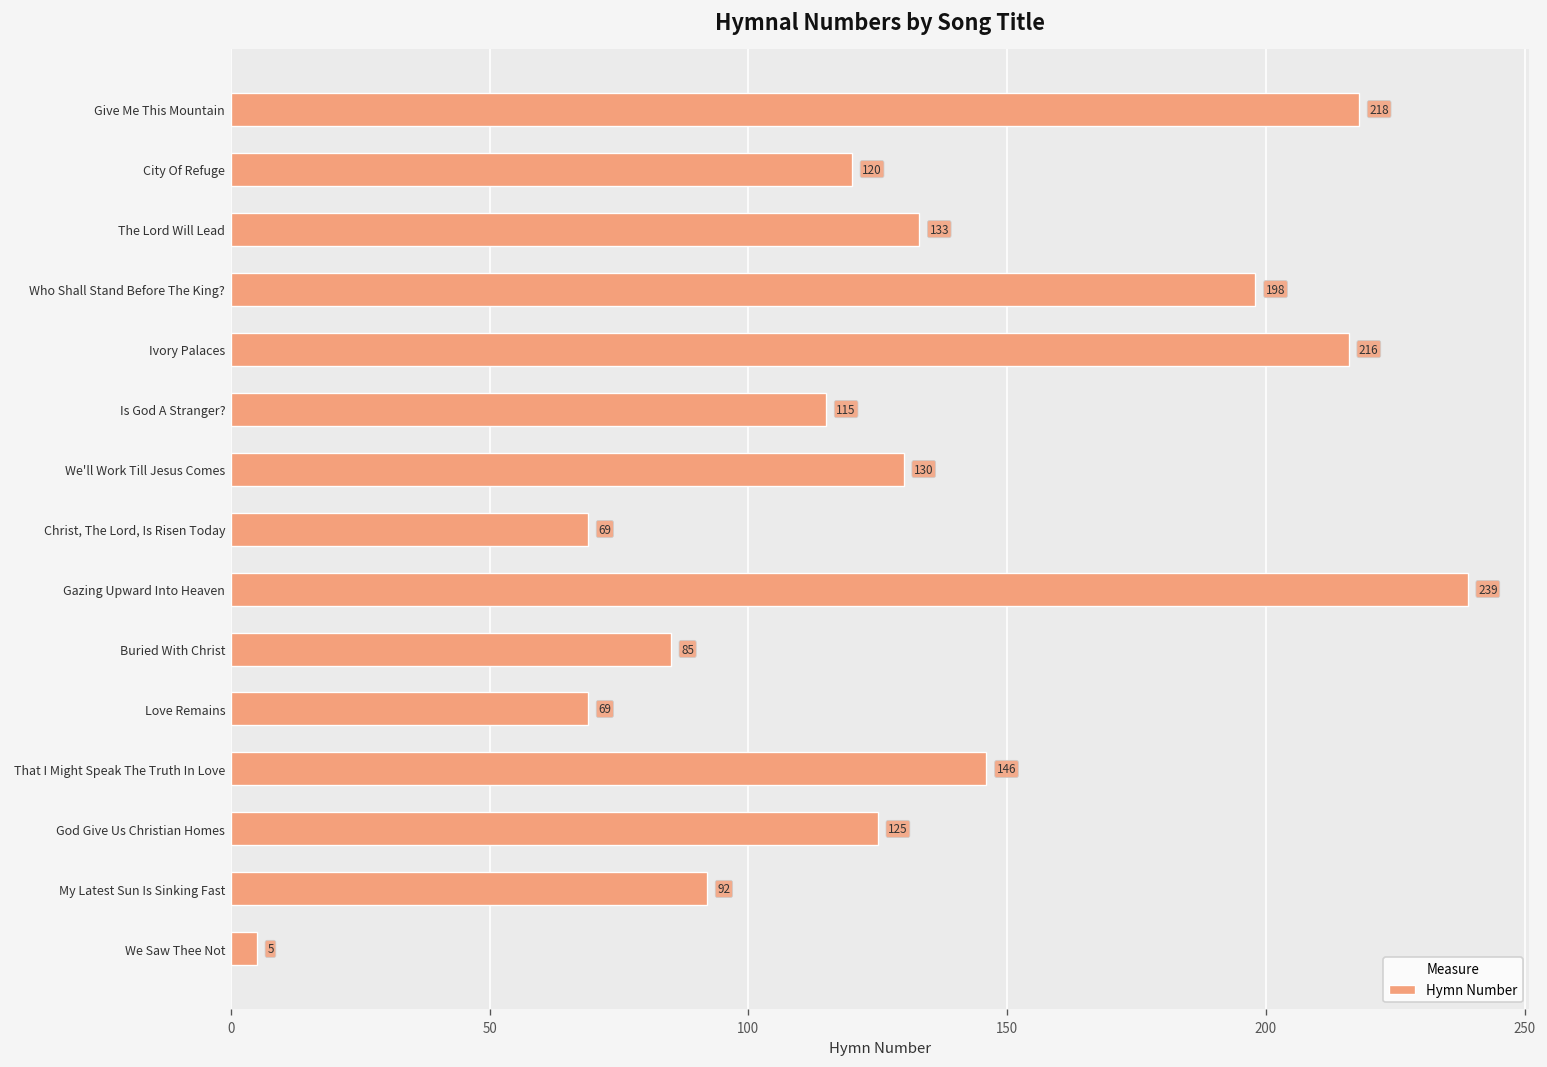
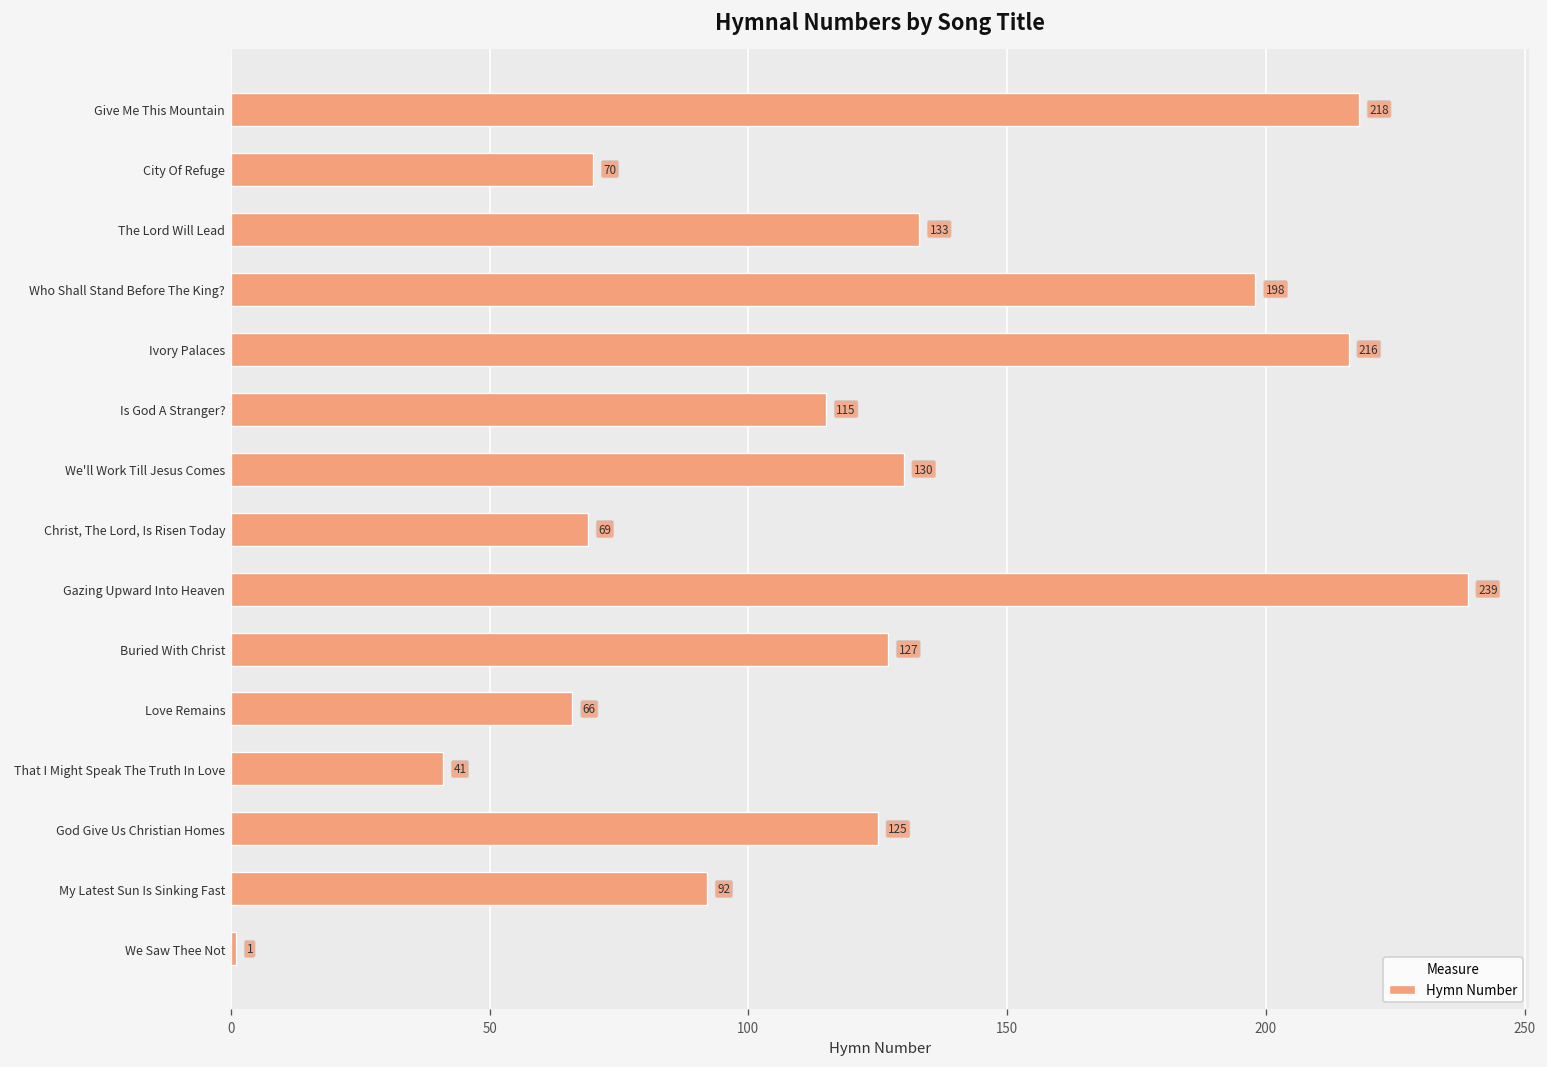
  {
-   "City Of Refuge": 120,
-   "Buried With Christ": 85,
-   "Love Remains": 69,
-   "That I Might Speak The Truth In Love": 146,
-   "We Saw Thee Not": 5
+   "City Of Refuge": 70,
+   "Buried With Christ": 127,
+   "Love Remains": 66,
+   "That I Might Speak The Truth In Love": 41,
+   "We Saw Thee Not": 1
  }
